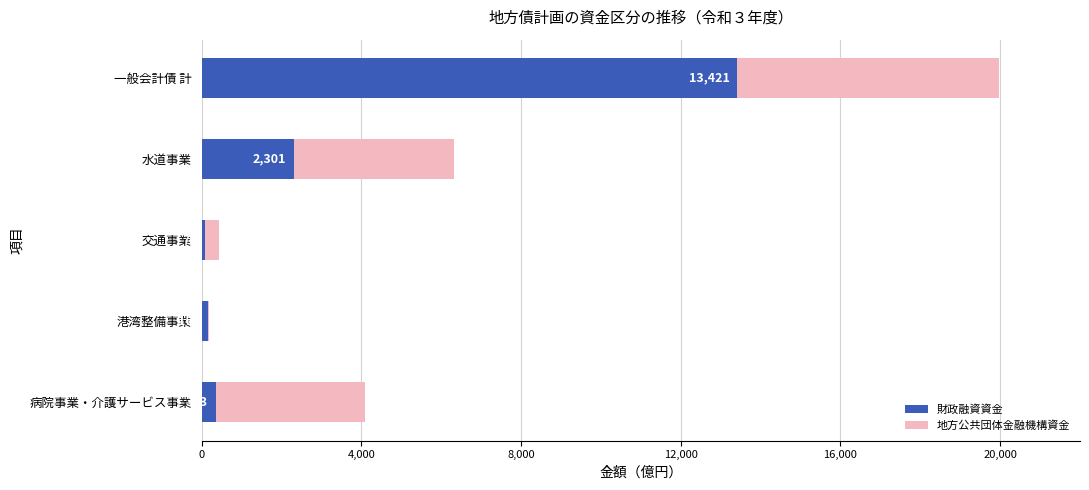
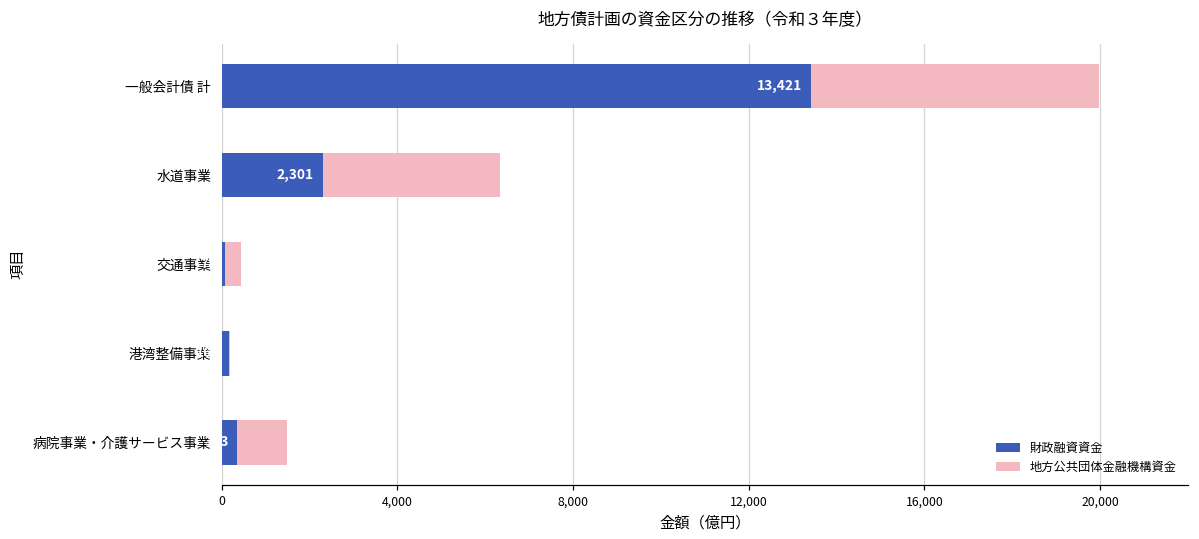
  {
    "財政融資資金": {
      "一般会計債 計": "13,421",
      "水道事業": "2,301"
    },
    "地方公共団体金融機構資金": {
      "一般会計債 計": "6,600",
      "水道事業": "4,000",
      "交通事業": "400",
-     "病院事業・介護サービス事業": "3,700"
+     "病院事業・介護サービス事業": "1,100"
    }
  }
